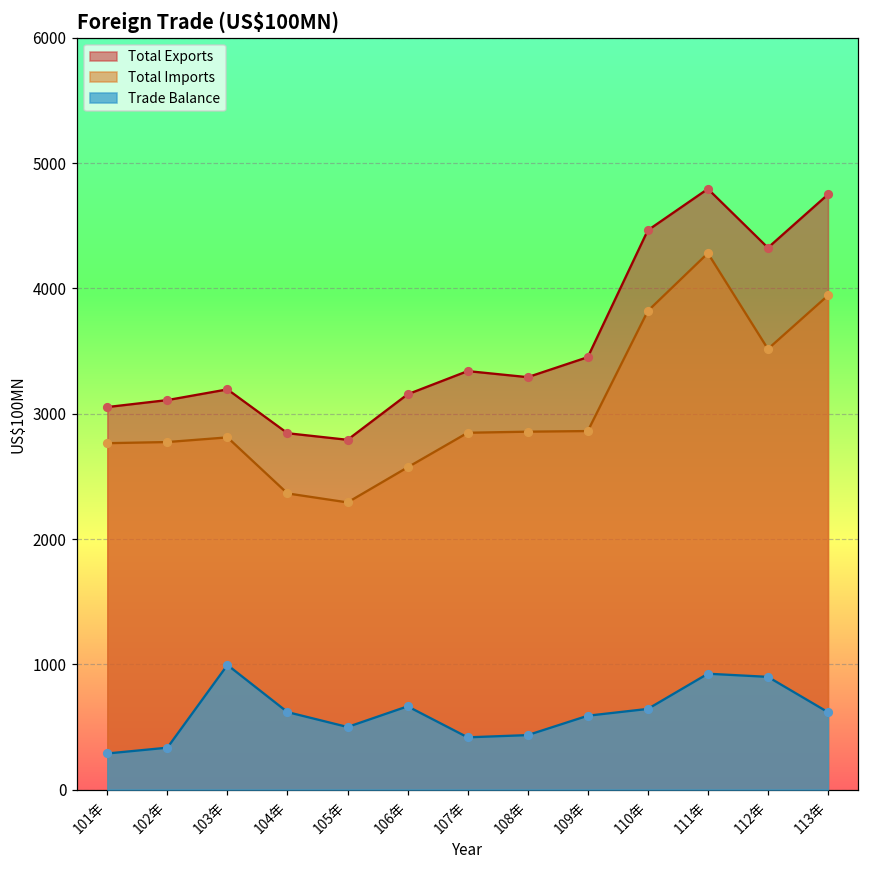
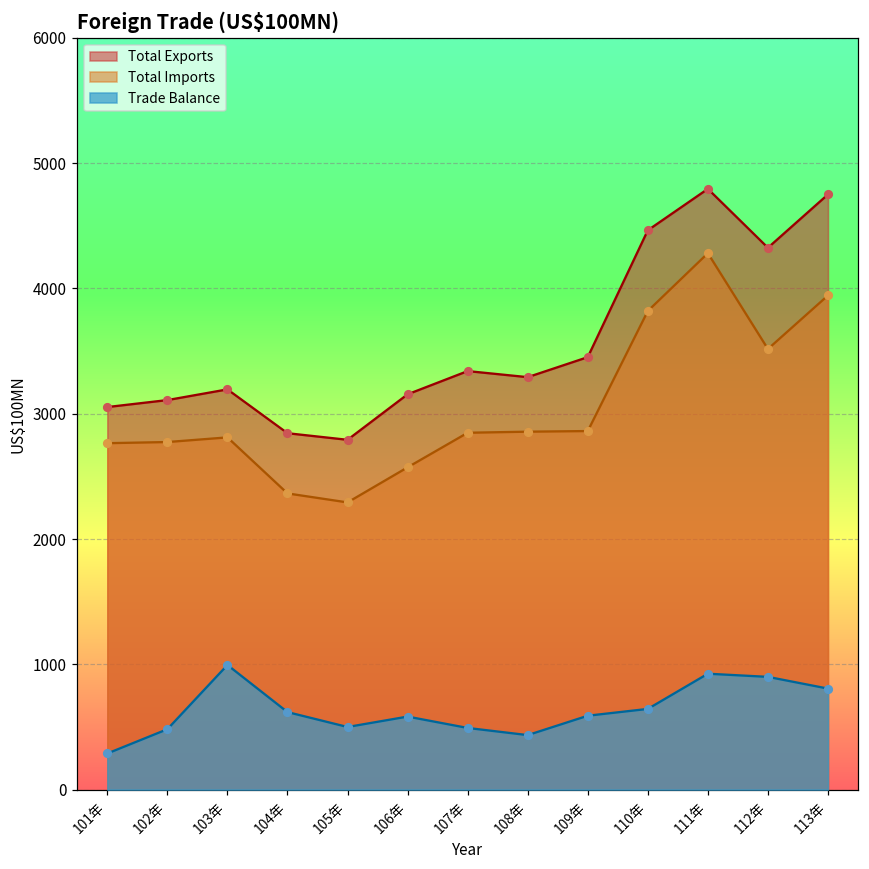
  {
    "Trade Balance": {
      "101年": 290,
-     "102年": 330,
+     "102年": 480,
      "103年": 990,
      "104年": 620,
      "105年": 500,
-     "106年": 660,
-     "107年": 420,
+     "106年": 580,
+     "107年": 490,
      "108年": 440,
      "109年": 590,
      "110年": 640,
      "111年": 930,
      "112年": 900,
-     "113年": 620
+     "113年": 810
    }
  }
